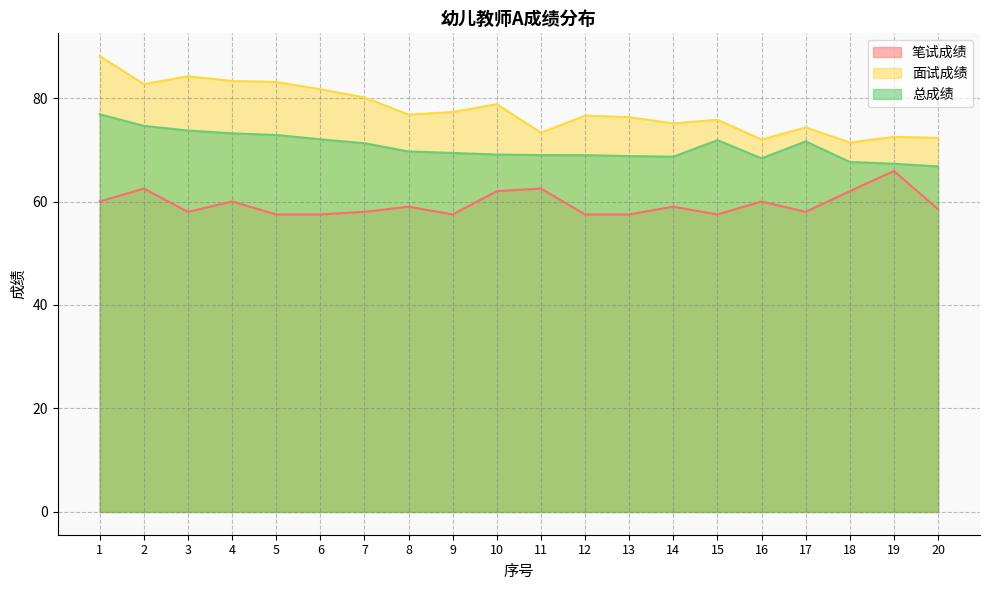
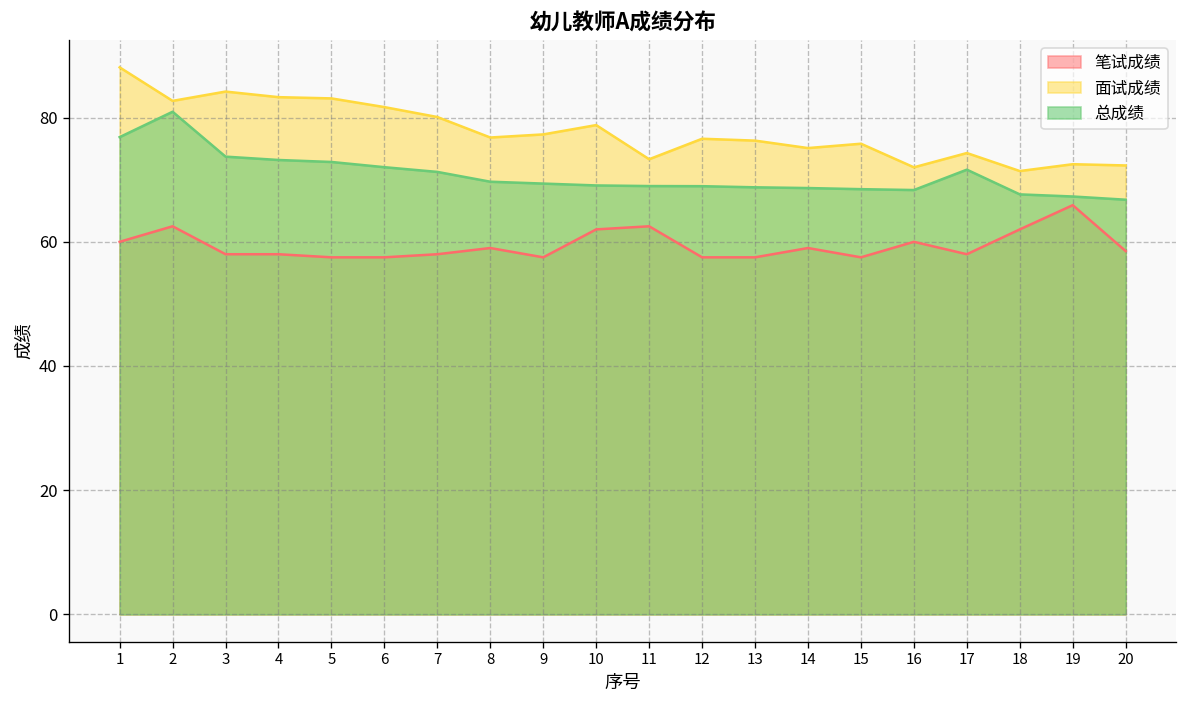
  {
    "笔试成绩": {
      "1": 60,
      "2": 63,
      "3": 58,
-     "4": 60,
+     "4": 58,
      "5": 58,
      "6": 58,
      "7": 58,
      "8": 59,
      "9": 58,
      "10": 62,
      "11": 63,
      "12": 58,
      "13": 58,
      "14": 59,
      "15": 58,
      "16": 60,
      "17": 58,
      "18": 62,
      "19": 66,
      "20": 59
    },
    "面试成绩": {
      "1": 88,
      "2": 83,
      "3": 84,
      "4": 83,
      "5": 83,
      "6": 82,
      "7": 80,
      "8": 77,
      "9": 77,
      "10": 79,
      "11": 73,
      "12": 77,
      "13": 76,
      "14": 75,
      "15": 76,
      "16": 72,
      "17": 74,
      "18": 71,
      "19": 73,
      "20": 72
    },
    "总成绩": {
      "1": 77,
-     "2": 75,
+     "2": 81,
      "3": 74,
      "4": 73,
      "5": 73,
      "6": 72,
      "7": 71,
      "8": 70,
      "9": 69,
      "10": 69,
      "11": 69,
      "12": 69,
      "13": 69,
      "14": 69,
-     "15": 72,
+     "15": 68,
      "16": 68,
      "17": 72,
      "18": 68,
      "19": 67,
      "20": 67
    }
  }
